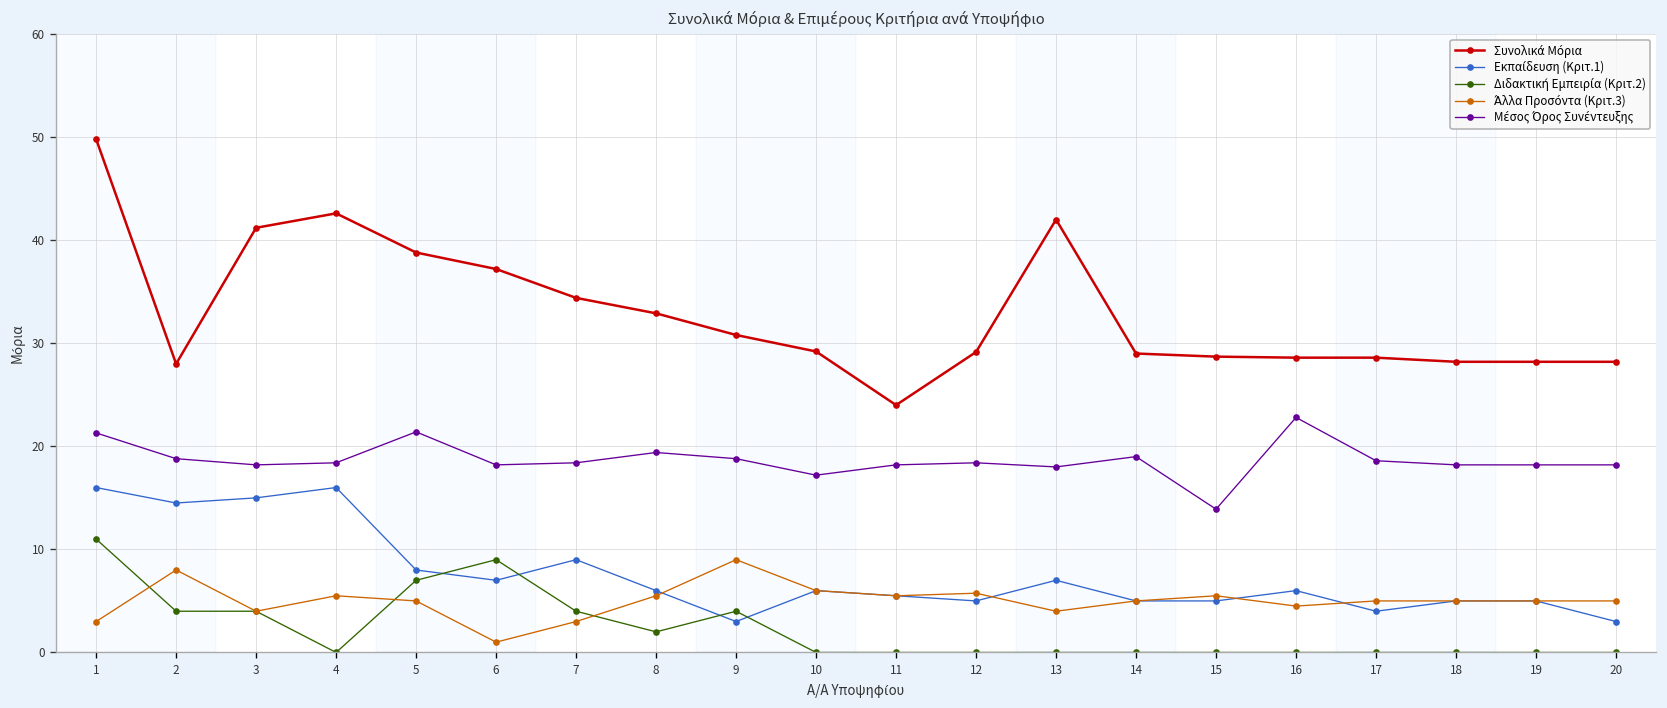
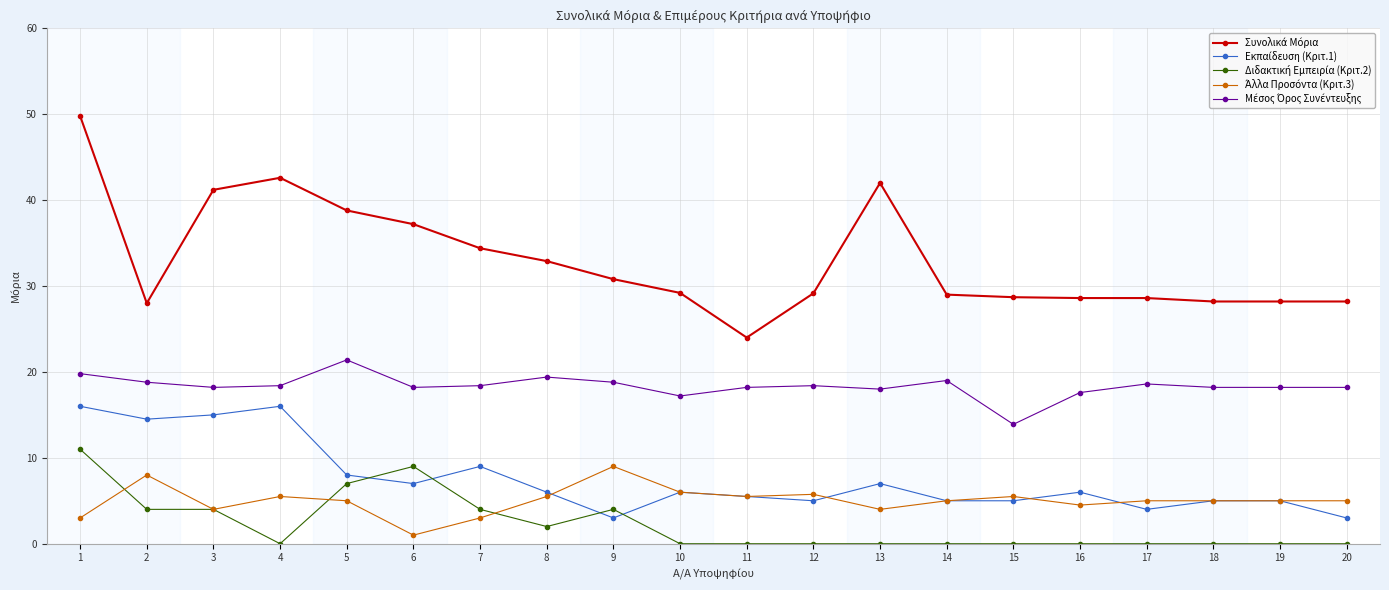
  {
    "Συνολικά Μόρια": {
      "1": 50,
      "2": 28,
      "3": 41,
      "4": 43,
      "5": 39,
      "6": 37,
      "7": 34,
      "8": 33,
      "9": 31,
      "10": 29,
      "11": 24,
      "12": 29,
      "13": 42,
      "14": 29,
      "15": 29,
      "16": 29,
      "17": 29,
      "18": 28,
      "19": 28,
      "20": 28
    },
    "Εκπαίδευση (Κριτ.1)": {
      "1": 16,
      "2": 15,
      "3": 15,
      "4": 16,
      "5": 8,
      "6": 7,
      "7": 9,
      "8": 6,
      "9": 3,
      "12": 5,
      "13": 7,
      "15": 5,
      "16": 6,
      "17": 4,
      "20": 3
    },
    "Διδακτική Εμπειρία (Κριτ.2)": {
      "1": 11,
      "2": 4,
      "4": 0,
      "5": 7,
      "6": 9,
      "7": 4,
      "8": 2,
      "9": 4,
      "10": 0,
      "11": 0,
      "12": 0,
      "13": 0,
      "14": 0,
      "15": 0,
      "16": 0,
      "17": 0,
      "18": 0,
      "19": 0,
      "20": 0
    },
    "Άλλα Προσόντα (Κριτ.3)": {
      "1": 3,
      "2": 8,
      "4": 6,
      "5": 5,
      "6": 1,
      "7": 3,
      "8": 6,
      "9": 9,
      "12": 6,
      "13": 4,
      "15": 6,
      "16": 5,
      "17": 5,
      "20": 5
    },
    "Μέσος Όρος Συνέντευξης": {
-     "1": 21,
+     "1": 20,
      "2": 19,
      "3": 18,
      "4": 18,
      "5": 21,
      "6": 18,
      "7": 18,
      "8": 19,
      "9": 19,
      "10": 17,
      "11": 18,
      "12": 18,
      "13": 18,
      "14": 19,
      "15": 14,
-     "16": 23,
+     "16": 18,
      "17": 19,
      "18": 18,
      "19": 18,
      "20": 18
    }
  }
